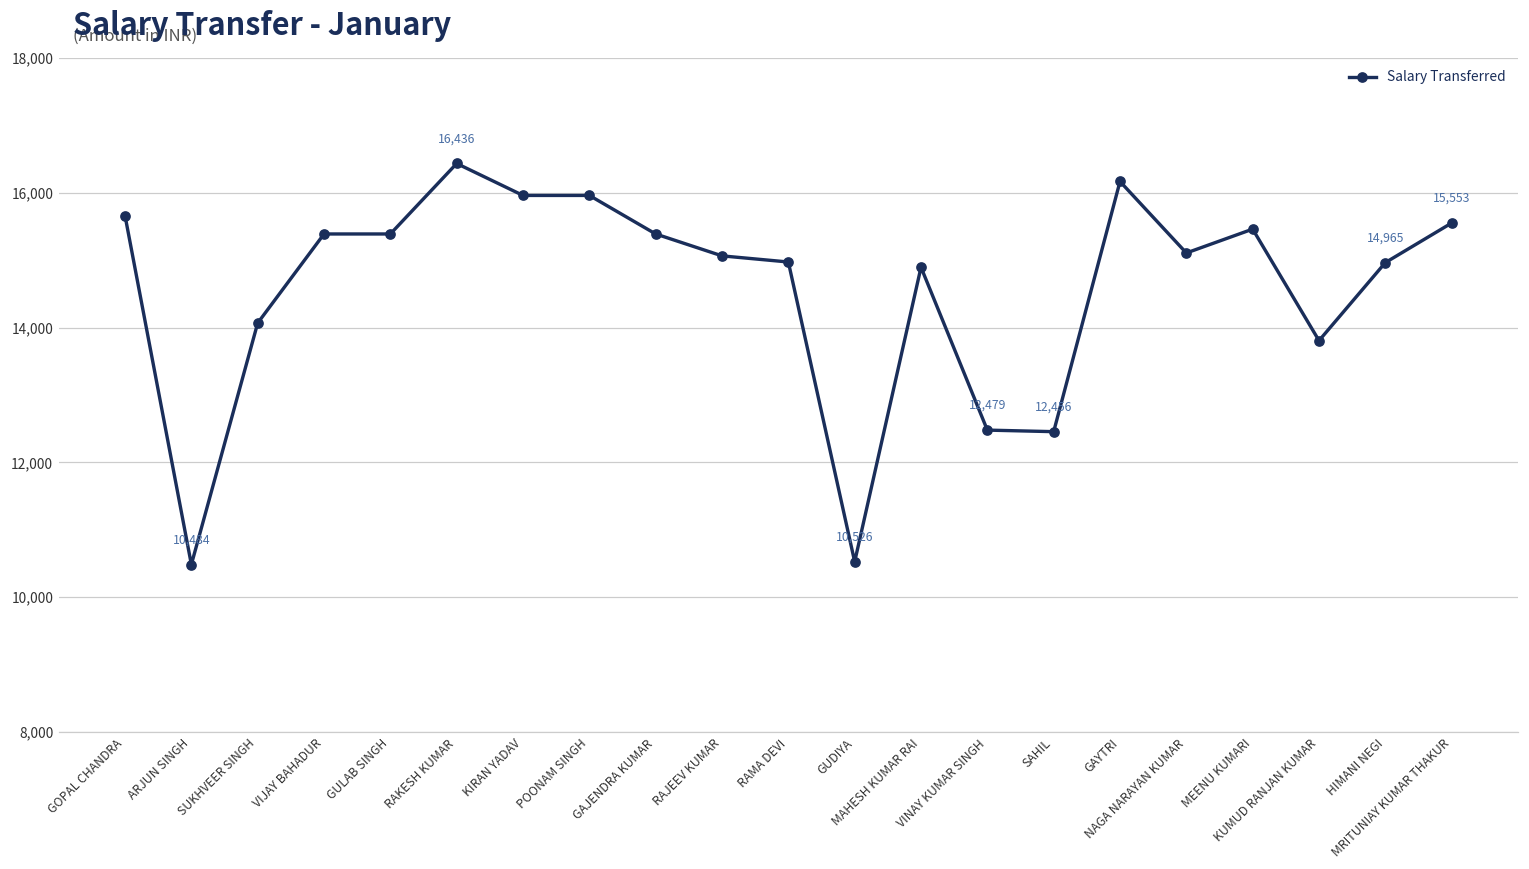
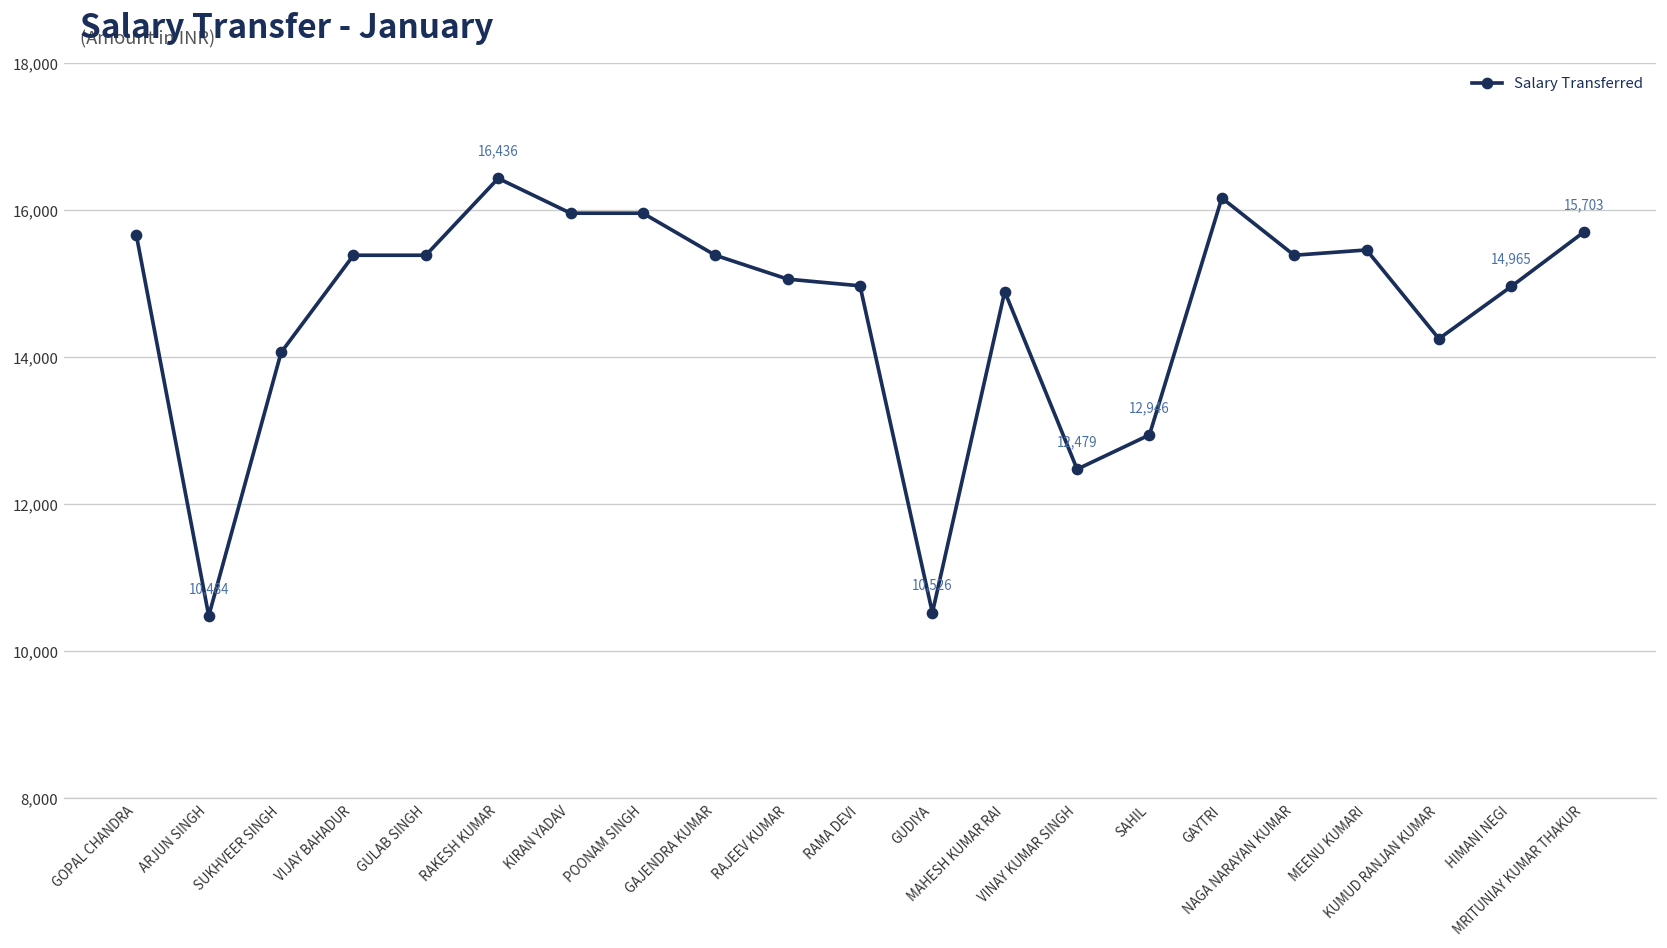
  {
    "ARJUN SINGH": "10,484",
    "RAKESH KUMAR": "16,436",
    "GUDIYA": "10,526",
    "VINAY KUMAR SINGH": "12,479",
-   "SAHIL": "12,456",
-   "NAGA NARAYAN KUMAR": "15,100",
-   "KUMUD RANJAN KUMAR": "13,800",
+   "SAHIL": "12,946",
+   "NAGA NARAYAN KUMAR": "15,400",
+   "KUMUD RANJAN KUMAR": "14,300",
    "HIMANI NEGI": "14,965",
-   "MRITUNIAY KUMAR THAKUR": "15,553"
+   "MRITUNIAY KUMAR THAKUR": "15,703"
  }
